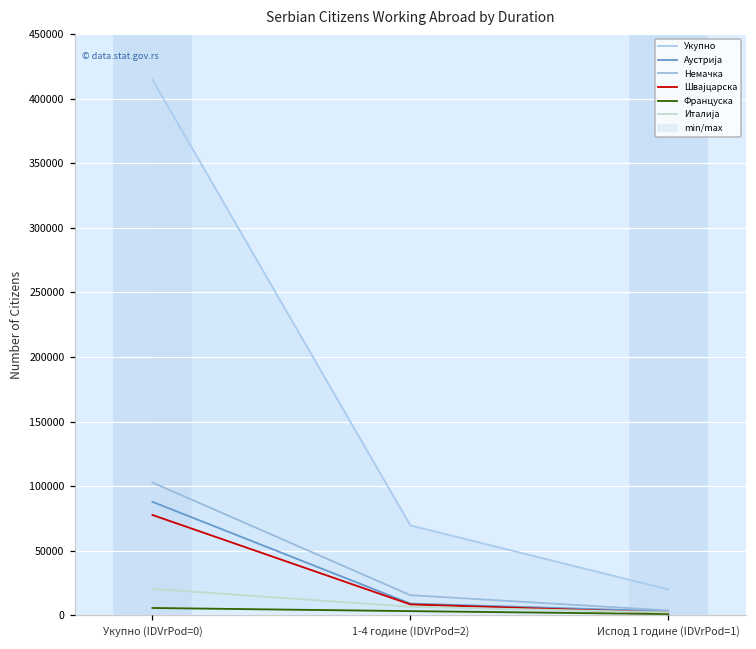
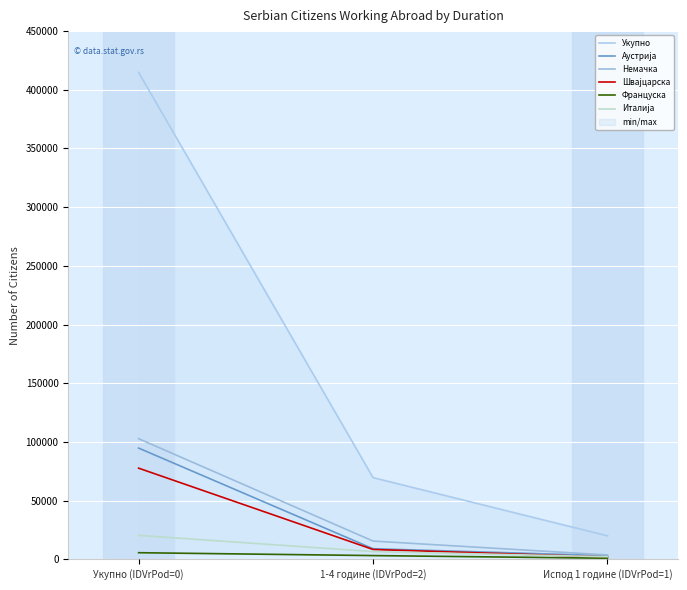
  {
    "Аустрија": {
-     "Укупно (IDVrPod=0)": 88000
+     "Укупно (IDVrPod=0)": 95000
    },
    "Швајцарска": {
      "Укупно (IDVrPod=0)": 78000
    },
    "Француска": {
      "Укупно (IDVrPod=0)": 6000,
      "1-4 године (IDVrPod=2)": 3000
    }
  }
